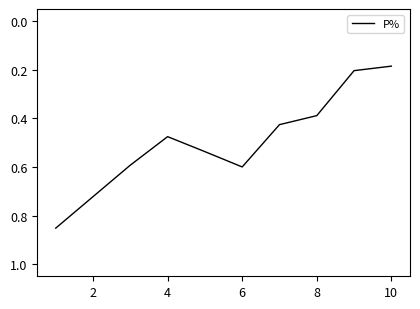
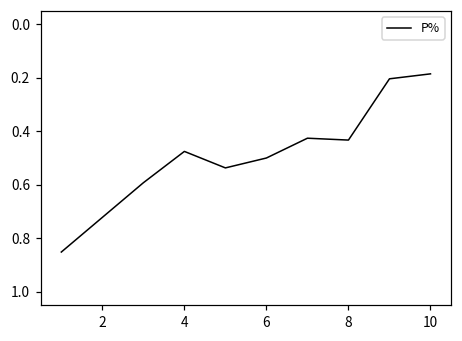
  {
    "2": 0.72,
    "4": 0.48,
-   "6": 0.6,
-   "8": 0.39,
+   "6": 0.5,
+   "8": 0.43,
    "10": 0.19
  }
